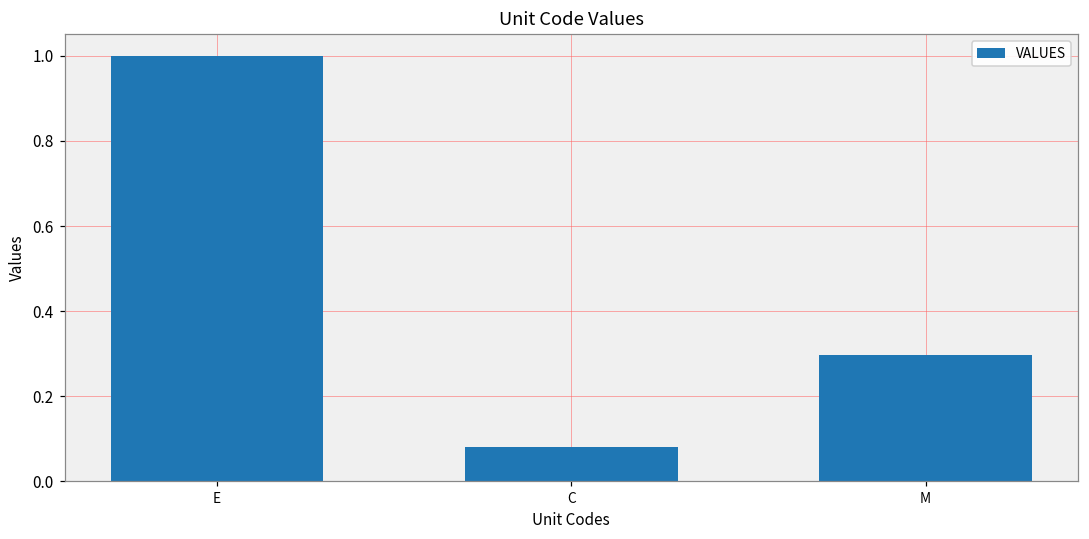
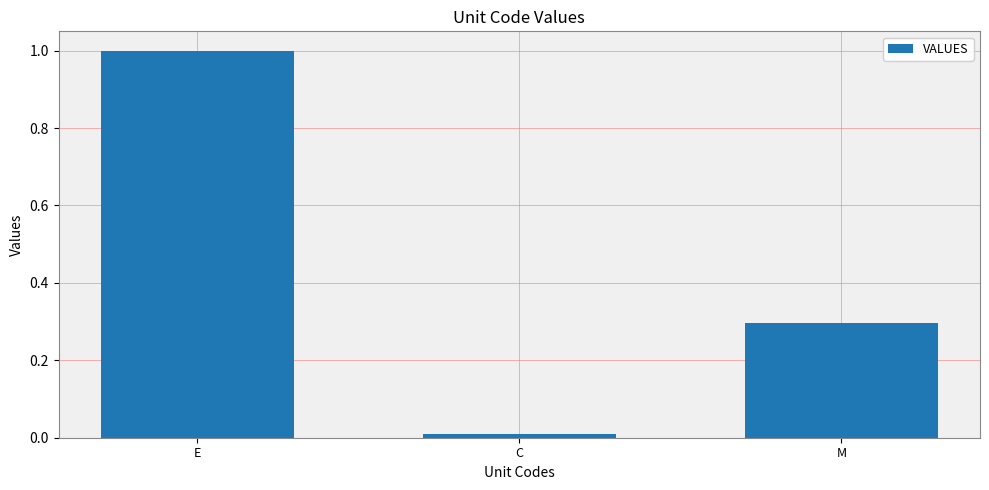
  {
    "E": 1.00,
-   "C": 0.08,
+   "C": 0.01,
    "M": 0.30
  }
